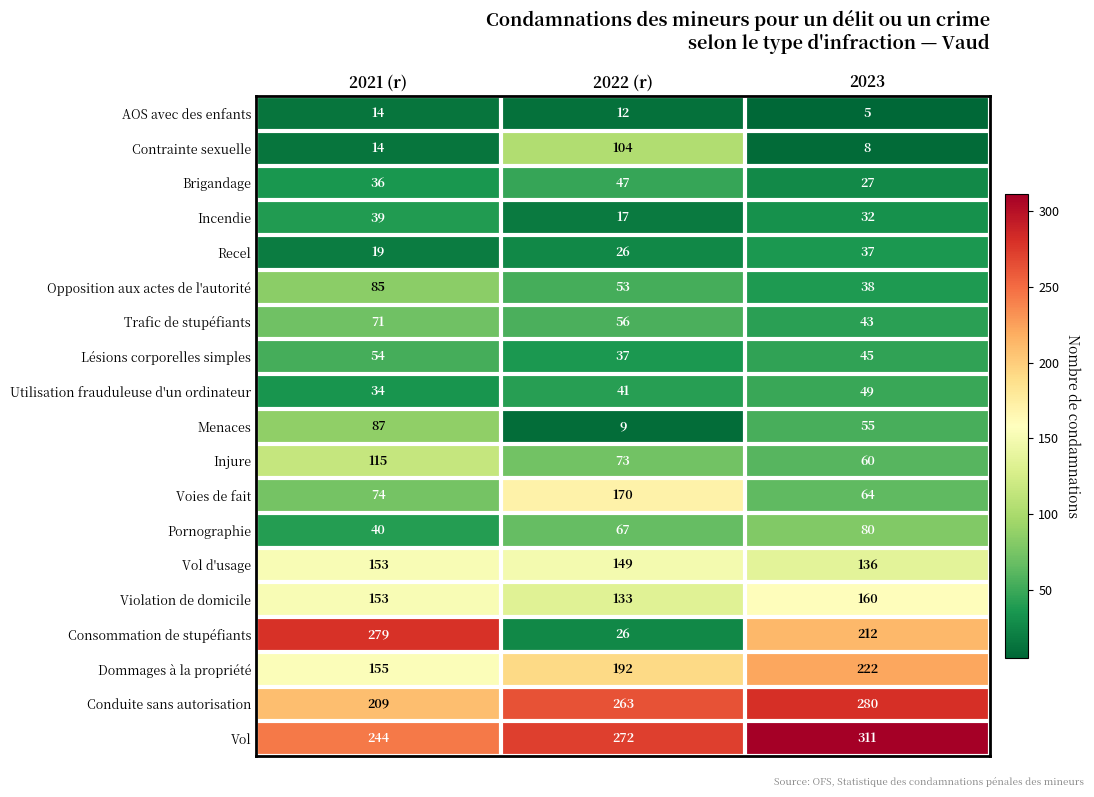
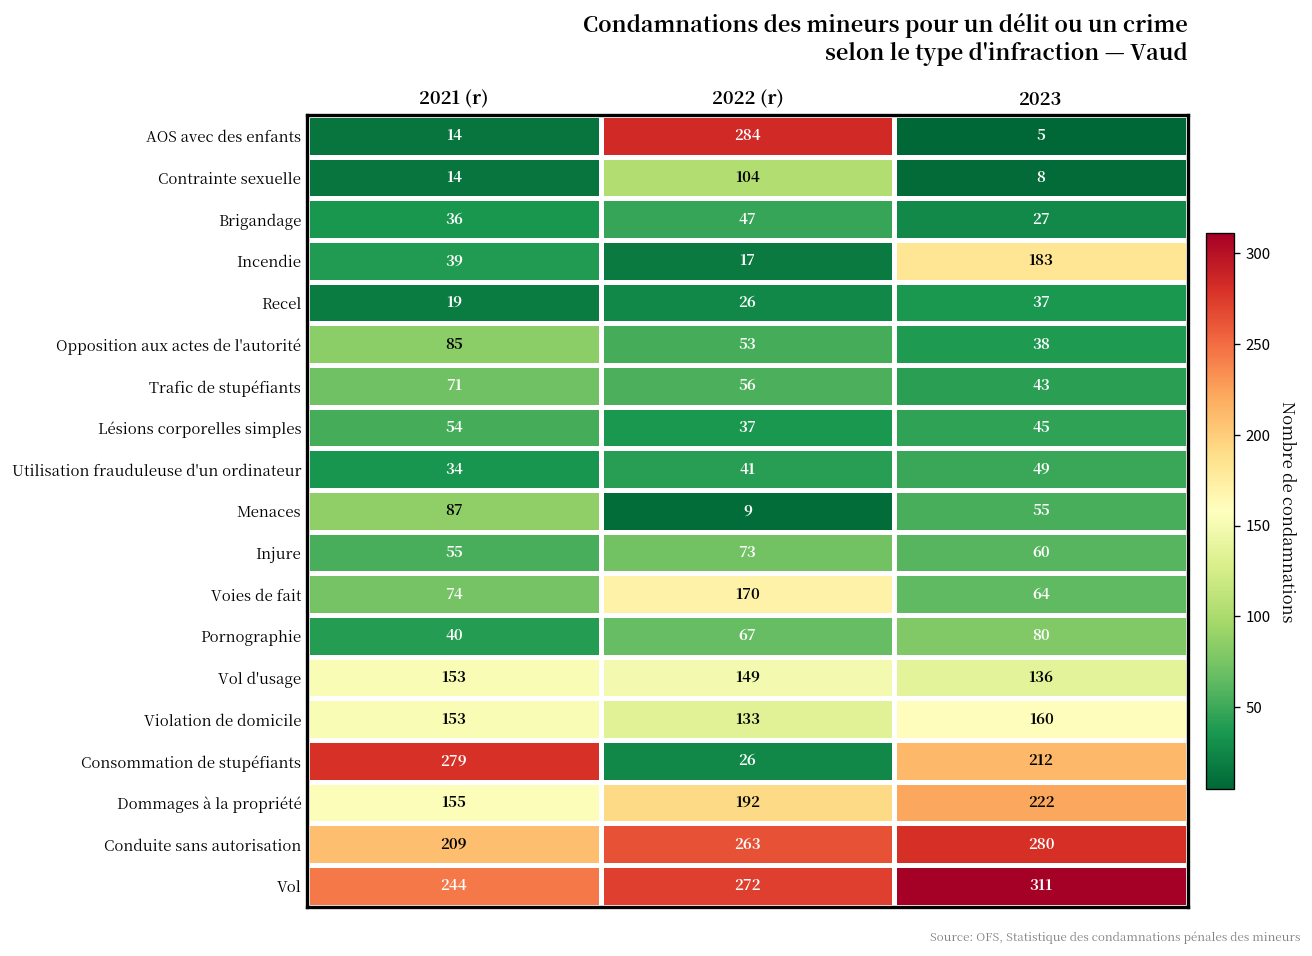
  {
    "AOS avec des enfants": {
      "2021 (r)": 14,
-     "2022 (r)": 12,
+     "2022 (r)": 284,
      "2023": 5
    },
    "Contrainte sexuelle": {
      "2021 (r)": 14,
      "2022 (r)": 104,
      "2023": 8
    },
    "Brigandage": {
      "2021 (r)": 36,
      "2022 (r)": 47,
      "2023": 27
    },
    "Incendie": {
      "2021 (r)": 39,
      "2022 (r)": 17,
-     "2023": 32
+     "2023": 183
    },
    "Recel": {
      "2021 (r)": 19,
      "2022 (r)": 26,
      "2023": 37
    },
    "Opposition aux actes de l'autorité": {
      "2021 (r)": 85,
      "2022 (r)": 53,
      "2023": 38
    },
    "Trafic de stupéfiants": {
      "2021 (r)": 71,
      "2022 (r)": 56,
      "2023": 43
    },
    "Lésions corporelles simples": {
      "2021 (r)": 54,
      "2022 (r)": 37,
      "2023": 45
    },
    "Utilisation frauduleuse d'un ordinateur": {
      "2021 (r)": 34,
      "2022 (r)": 41,
      "2023": 49
    },
    "Menaces": {
      "2021 (r)": 87,
      "2022 (r)": 9,
      "2023": 55
    },
    "Injure": {
-     "2021 (r)": 115,
+     "2021 (r)": 55,
      "2022 (r)": 73,
      "2023": 60
    },
    "Voies de fait": {
      "2021 (r)": 74,
      "2022 (r)": 170,
      "2023": 64
    },
    "Pornographie": {
      "2021 (r)": 40,
      "2022 (r)": 67,
      "2023": 80
    },
    "Vol d'usage": {
      "2021 (r)": 153,
      "2022 (r)": 149,
      "2023": 136
    },
    "Violation de domicile": {
      "2021 (r)": 153,
      "2022 (r)": 133,
      "2023": 160
    },
    "Consommation de stupéfiants": {
      "2021 (r)": 279,
      "2022 (r)": 26,
      "2023": 212
    },
    "Dommages à la propriété": {
      "2021 (r)": 155,
      "2022 (r)": 192,
      "2023": 222
    },
    "Conduite sans autorisation": {
      "2021 (r)": 209,
      "2022 (r)": 263,
      "2023": 280
    },
    "Vol": {
      "2021 (r)": 244,
      "2022 (r)": 272,
      "2023": 311
    }
  }
